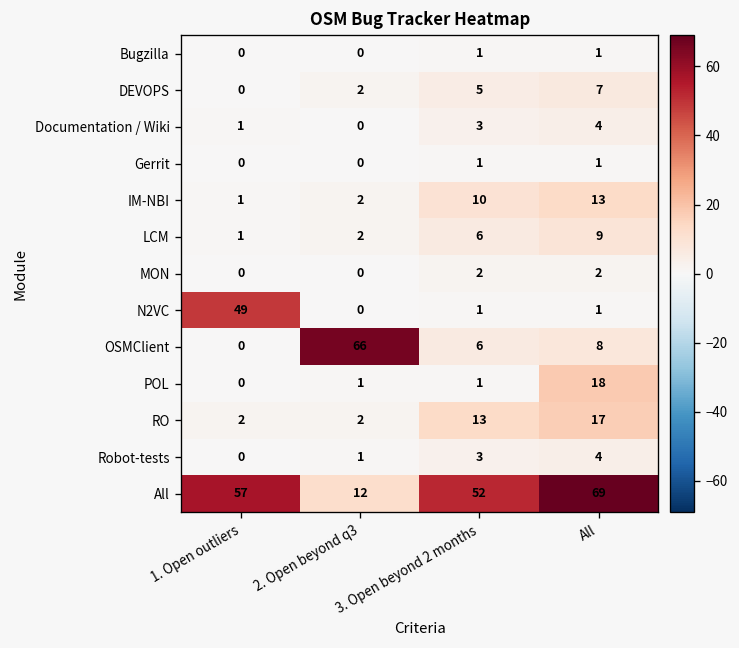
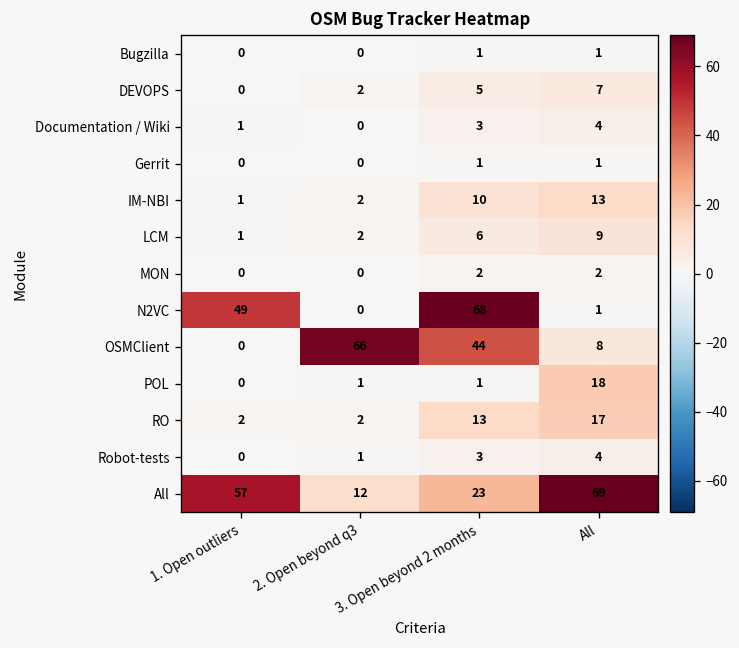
  {
    "Bugzilla": {
      "1. Open outliers": 0,
      "2. Open beyond q3": 0,
      "3. Open beyond 2 months": 1,
      "All": 1
    },
    "DEVOPS": {
      "1. Open outliers": 0,
      "2. Open beyond q3": 2,
      "3. Open beyond 2 months": 5,
      "All": 7
    },
    "Documentation / Wiki": {
      "1. Open outliers": 1,
      "2. Open beyond q3": 0,
      "3. Open beyond 2 months": 3,
      "All": 4
    },
    "Gerrit": {
      "1. Open outliers": 0,
      "2. Open beyond q3": 0,
      "3. Open beyond 2 months": 1,
      "All": 1
    },
    "IM-NBI": {
      "1. Open outliers": 1,
      "2. Open beyond q3": 2,
      "3. Open beyond 2 months": 10,
      "All": 13
    },
    "LCM": {
      "1. Open outliers": 1,
      "2. Open beyond q3": 2,
      "3. Open beyond 2 months": 6,
      "All": 9
    },
    "MON": {
      "1. Open outliers": 0,
      "2. Open beyond q3": 0,
      "3. Open beyond 2 months": 2,
      "All": 2
    },
    "N2VC": {
      "1. Open outliers": 49,
      "2. Open beyond q3": 0,
-     "3. Open beyond 2 months": 1,
+     "3. Open beyond 2 months": 68,
      "All": 1
    },
    "OSMClient": {
      "1. Open outliers": 0,
      "2. Open beyond q3": 66,
-     "3. Open beyond 2 months": 6,
+     "3. Open beyond 2 months": 44,
      "All": 8
    },
    "POL": {
      "1. Open outliers": 0,
      "2. Open beyond q3": 1,
      "3. Open beyond 2 months": 1,
      "All": 18
    },
    "RO": {
      "1. Open outliers": 2,
      "2. Open beyond q3": 2,
      "3. Open beyond 2 months": 13,
      "All": 17
    },
    "Robot-tests": {
      "1. Open outliers": 0,
      "2. Open beyond q3": 1,
      "3. Open beyond 2 months": 3,
      "All": 4
    },
    "All": {
      "1. Open outliers": 57,
      "2. Open beyond q3": 12,
-     "3. Open beyond 2 months": 52,
+     "3. Open beyond 2 months": 23,
      "All": 69
    }
  }
